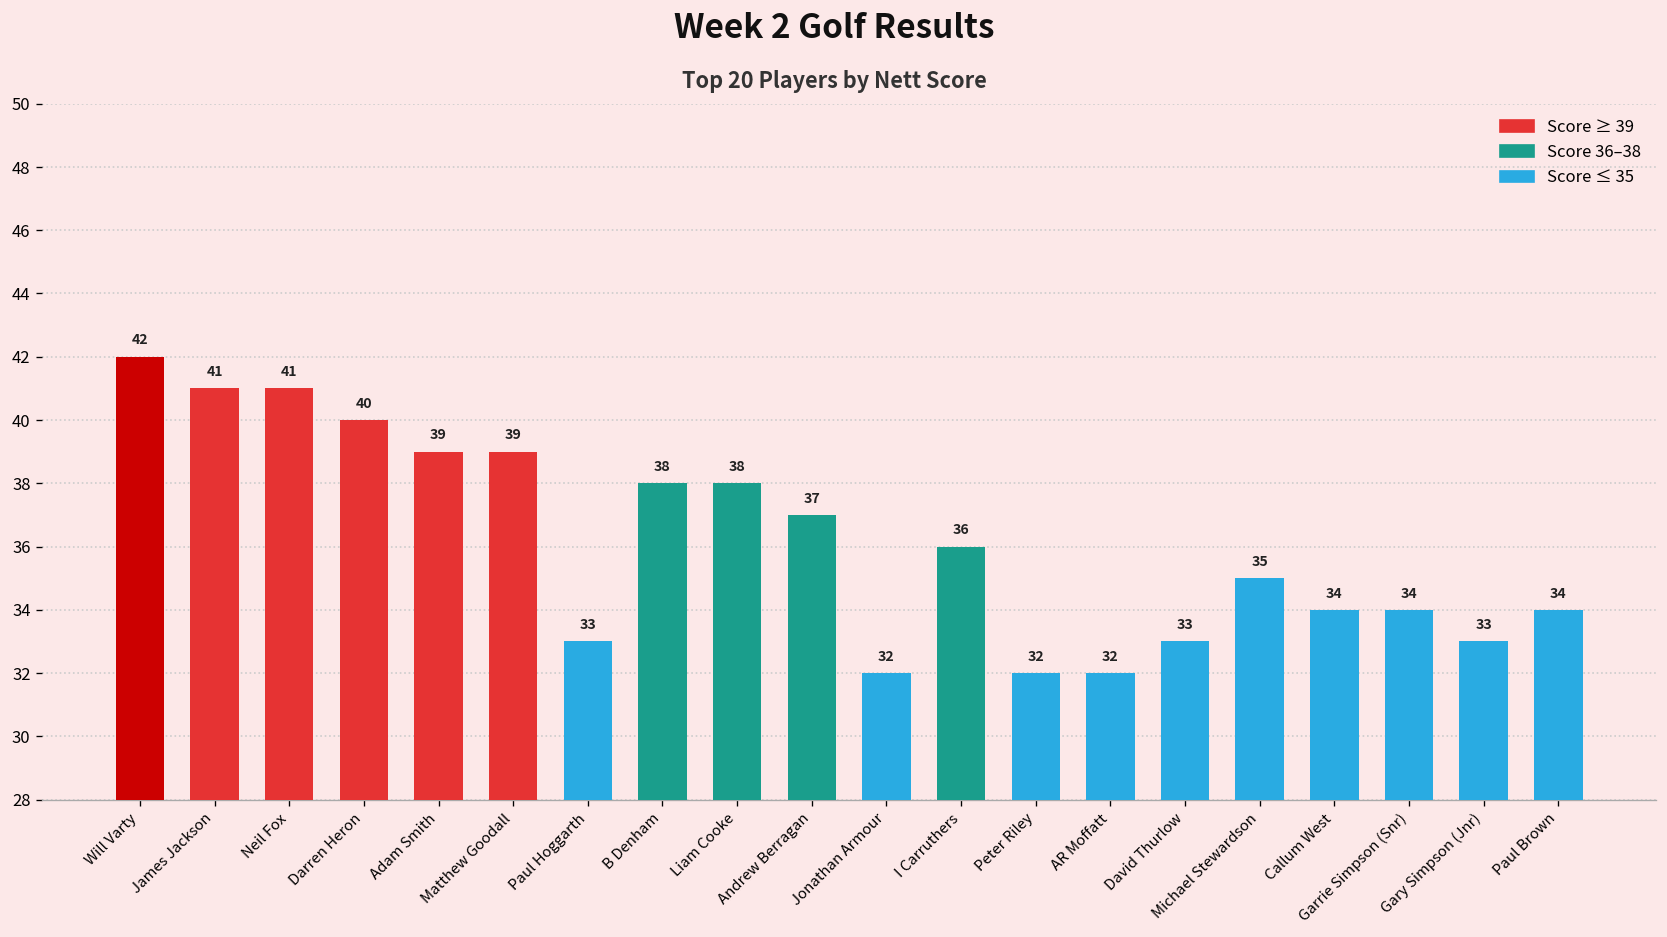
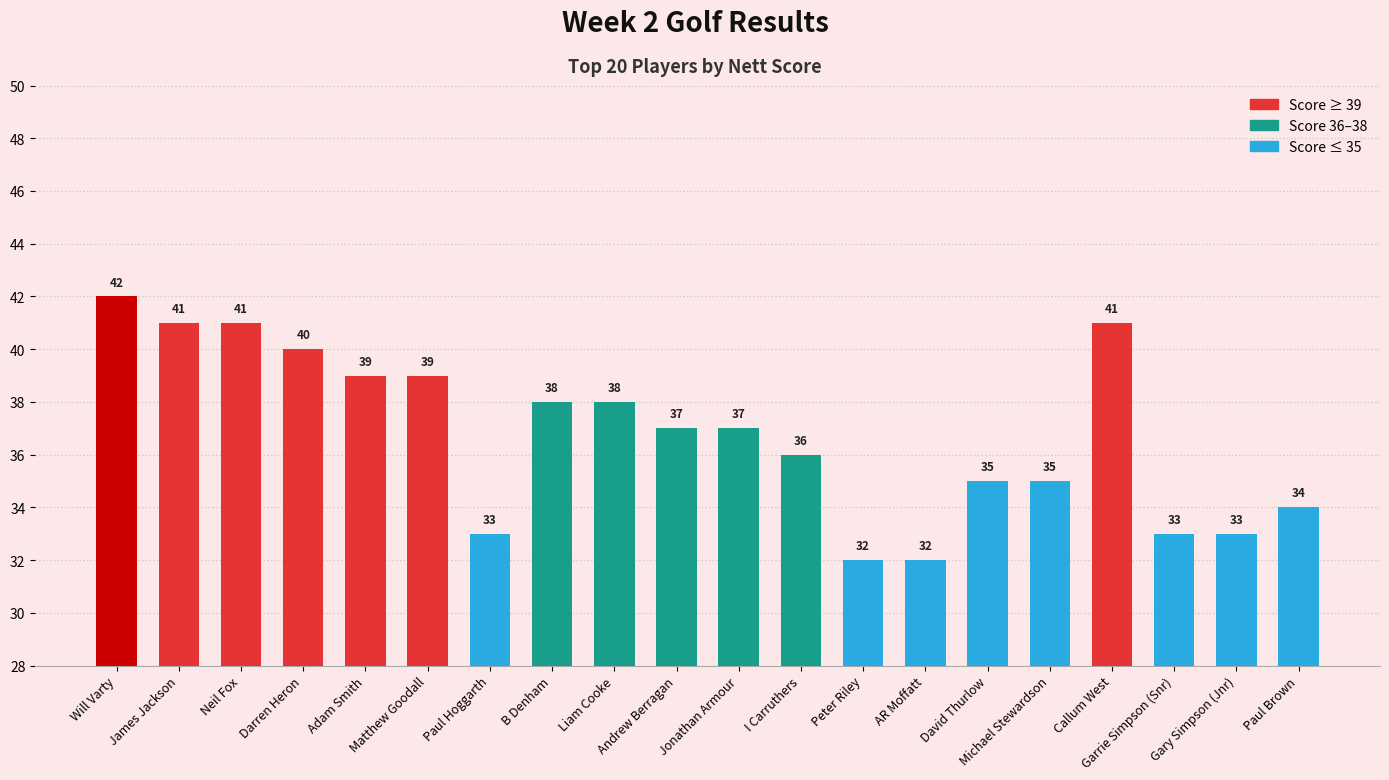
  {
    "Will Varty": 42,
    "James Jackson": 41,
    "Neil Fox": 41,
    "Darren Heron": 40,
    "Adam Smith": 39,
    "Matthew Goodall": 39,
    "Paul Hoggarth": 33,
    "B Denham": 38,
    "Liam Cooke": 38,
    "Andrew Berragan": 37,
-   "Jonathan Armour": 32,
+   "Jonathan Armour": 37,
    "I Carruthers": 36,
    "Peter Riley": 32,
    "AR Moffatt": 32,
-   "David Thurlow": 33,
+   "David Thurlow": 35,
    "Michael Stewardson": 35,
-   "Callum West": 34,
-   "Garrie Simpson (Snr)": 34,
+   "Callum West": 41,
+   "Garrie Simpson (Snr)": 33,
    "Gary Simpson (Jnr)": 33,
    "Paul Brown": 34
  }
